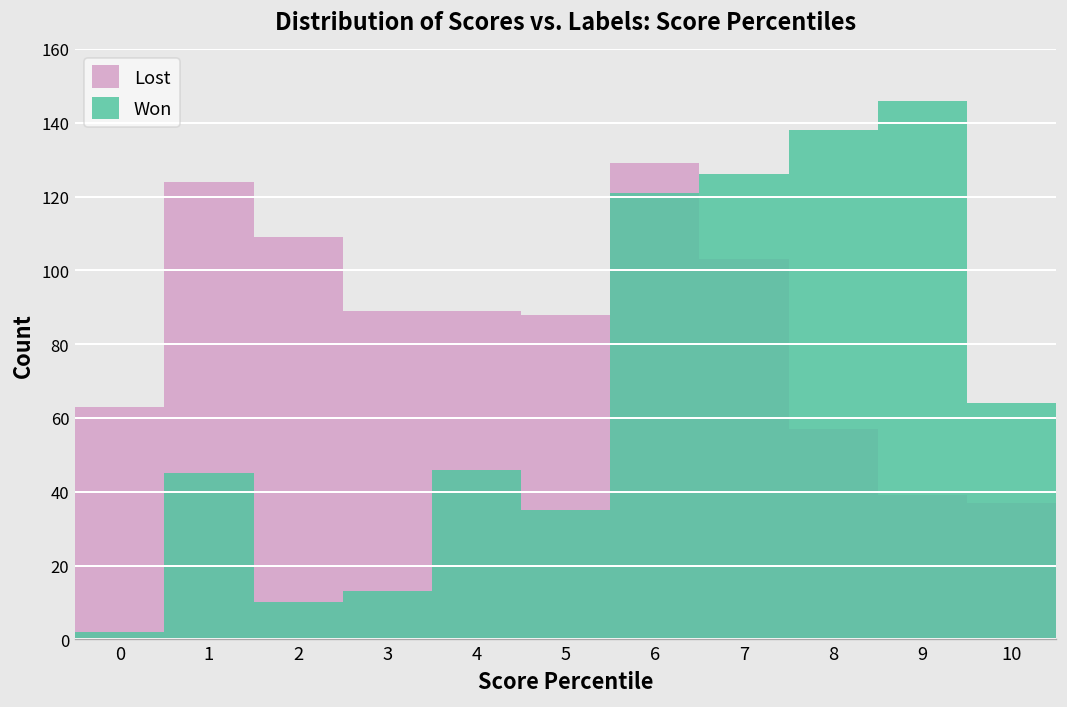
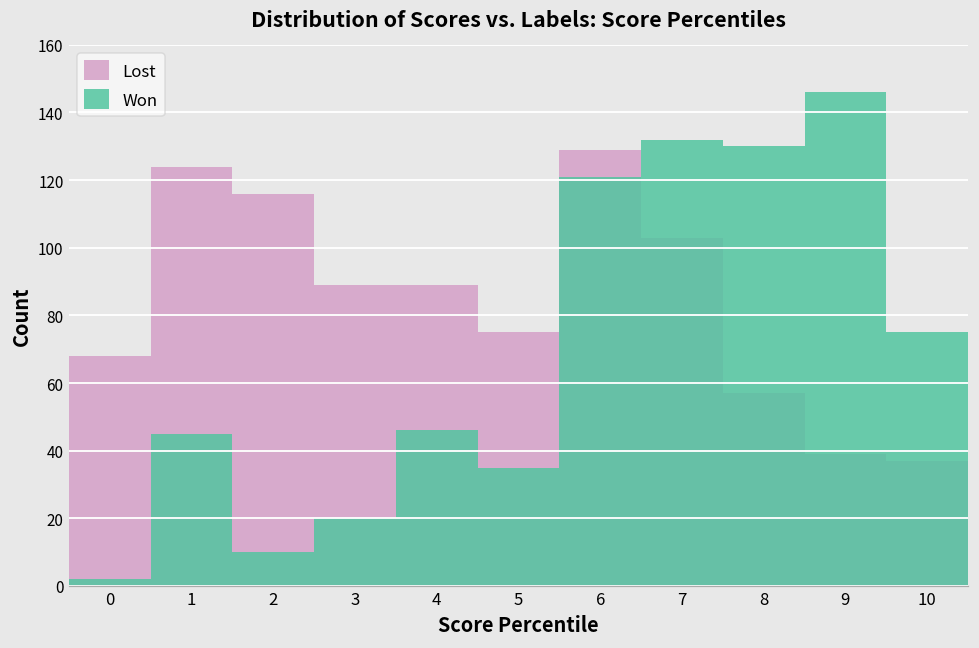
  {
    "Lost": {
-     "0": 63,
+     "0": 68,
      "1": 124,
-     "2": 109,
+     "2": 116,
      "3": 89,
      "4": 89,
-     "5": 88,
+     "5": 75,
      "6": 129
    },
    "Won": {
-     "3": 13,
-     "7": 126,
-     "8": 138,
+     "3": 20,
+     "7": 132,
+     "8": 130,
      "9": 146,
-     "10": 64
+     "10": 75
    }
  }
